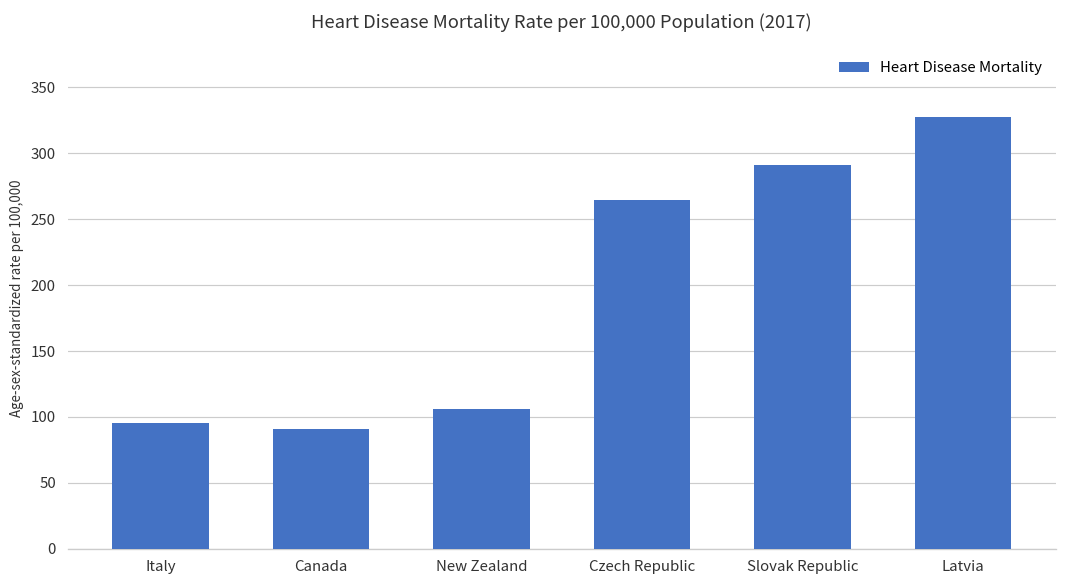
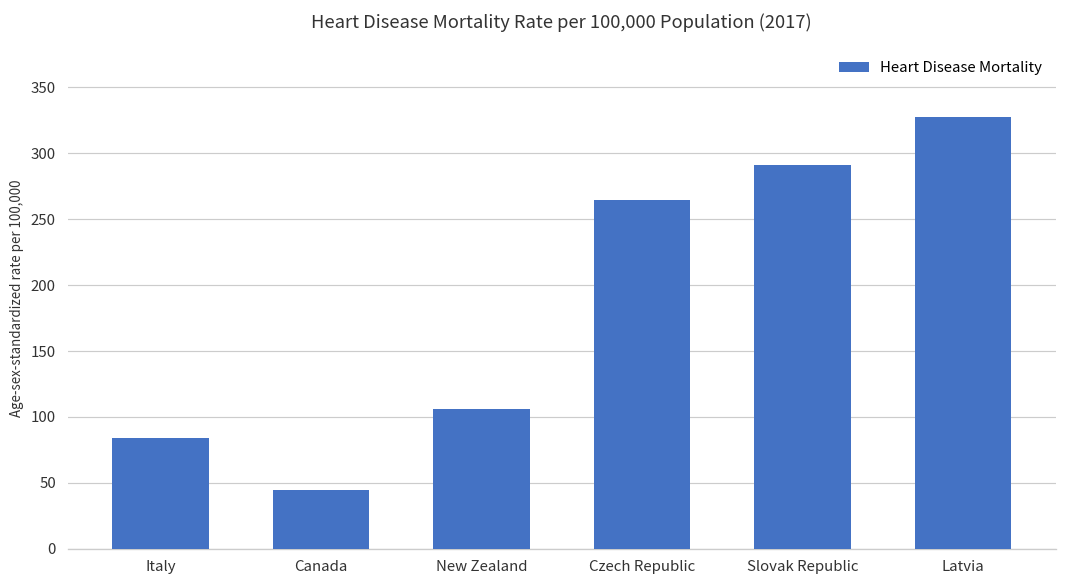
  {
-   "Italy": 96,
-   "Canada": 91,
+   "Italy": 84,
+   "Canada": 45,
    "New Zealand": 106,
    "Czech Republic": 264,
    "Slovak Republic": 291,
    "Latvia": 328
  }
